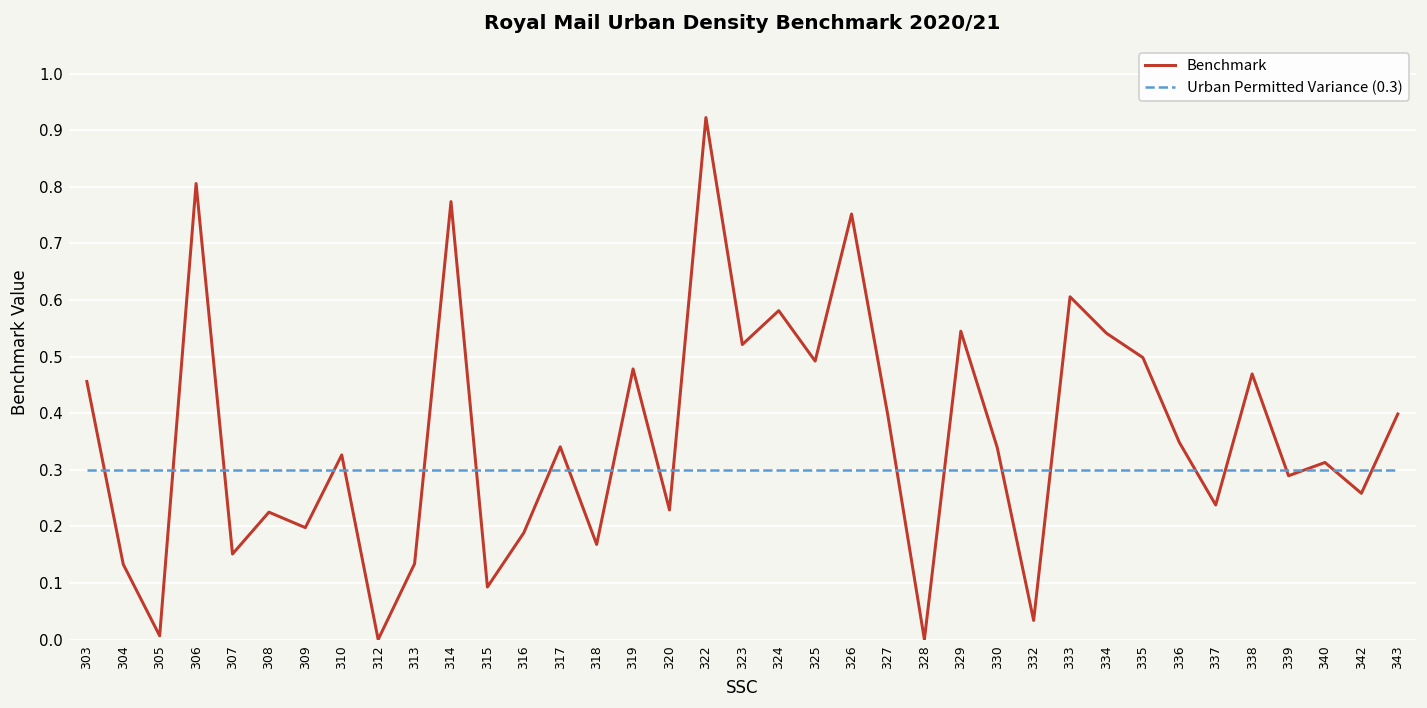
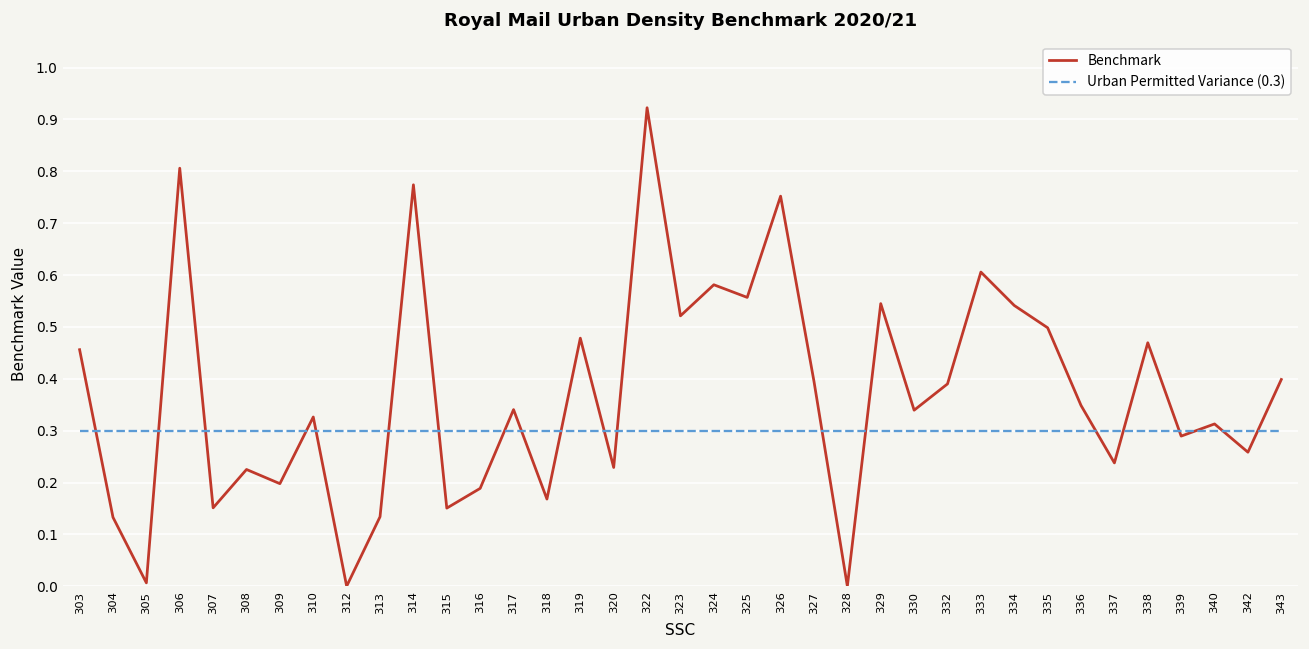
  {
    "Benchmark": {
      "303": 0.46,
      "304": 0.13,
      "305": 0.01,
      "306": 0.81,
      "307": 0.15,
      "308": 0.23,
      "309": 0.20,
      "310": 0.33,
      "312": 0.00,
      "313": 0.13,
      "314": 0.77,
-     "315": 0.09,
+     "315": 0.15,
      "316": 0.19,
      "317": 0.34,
      "318": 0.17,
      "319": 0.48,
      "320": 0.23,
      "322": 0.92,
      "323": 0.52,
      "324": 0.58,
-     "325": 0.49,
+     "325": 0.56,
      "326": 0.75,
      "327": 0.40,
      "328": 0.00,
      "329": 0.54,
      "330": 0.34,
-     "332": 0.03,
+     "332": 0.39,
      "333": 0.61,
      "334": 0.54,
      "335": 0.50,
      "336": 0.35,
      "337": 0.24,
      "338": 0.47,
      "339": 0.29,
      "340": 0.31,
      "342": 0.26,
      "343": 0.40
    },
    "Urban Permitted Variance (0.3)": {
      "303": 0.30,
      "304": 0.30,
      "305": 0.30,
      "306": 0.30,
      "307": 0.30,
      "308": 0.30,
      "309": 0.30,
      "310": 0.30,
      "312": 0.30,
      "313": 0.30,
      "314": 0.30,
      "315": 0.30,
      "316": 0.30,
      "317": 0.30,
      "318": 0.30,
      "319": 0.30,
      "320": 0.30,
      "322": 0.30,
      "323": 0.30,
      "324": 0.30,
      "325": 0.30,
      "326": 0.30,
      "327": 0.30,
      "328": 0.30,
      "329": 0.30,
      "330": 0.30,
      "332": 0.30,
      "333": 0.30,
      "334": 0.30,
      "335": 0.30,
      "336": 0.30,
      "337": 0.30,
      "338": 0.30,
      "339": 0.30,
      "340": 0.30,
      "342": 0.30,
      "343": 0.30
    }
  }
